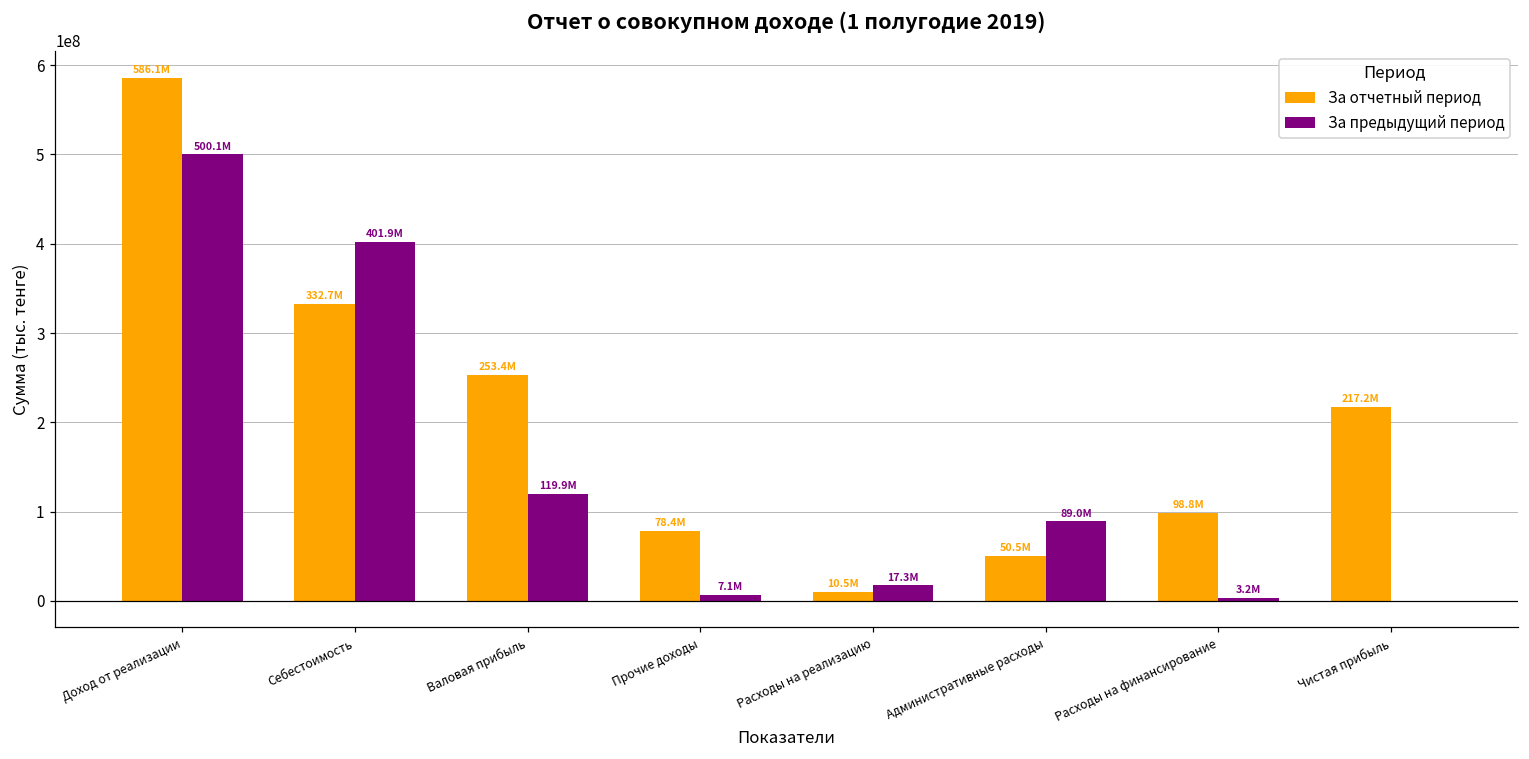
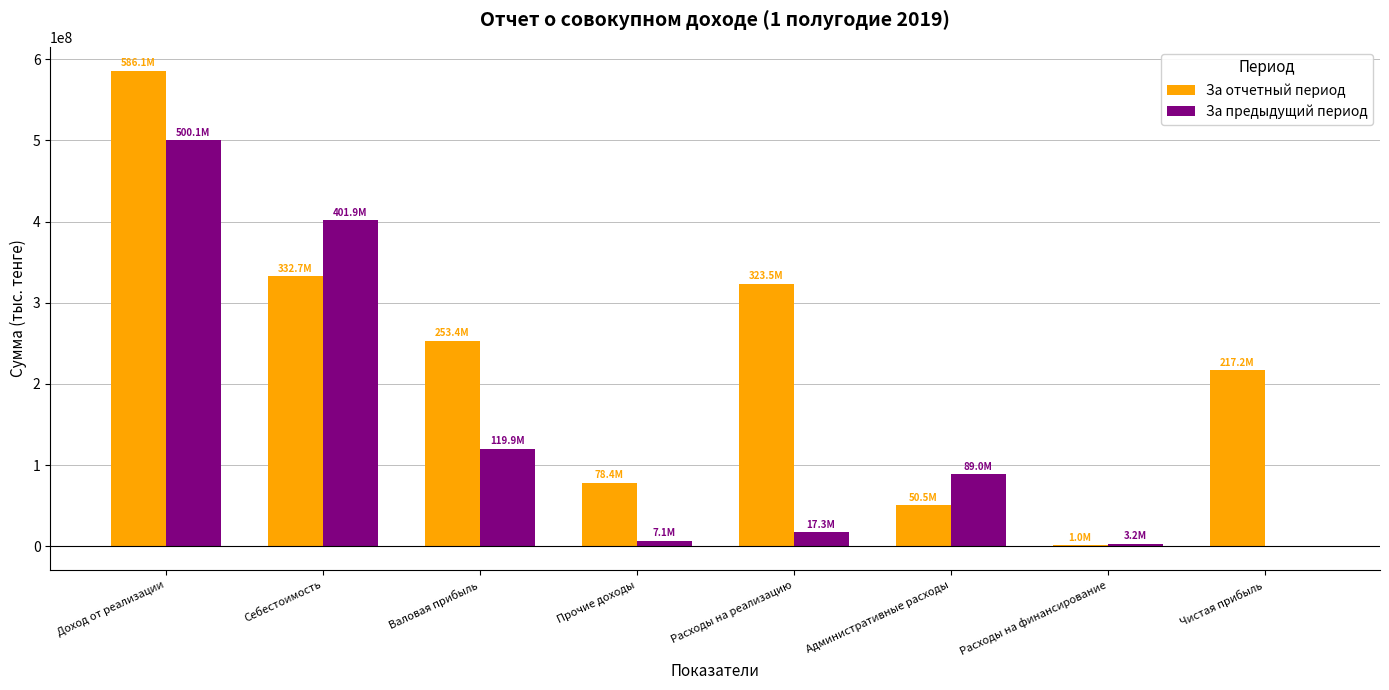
  {
    "За отчетный период": {
      "Доход от реализации": "586.1M",
      "Себестоимость": "332.7M",
      "Валовая прибыль": "253.4M",
      "Прочие доходы": "78.4M",
-     "Расходы на реализацию": "10.5M",
+     "Расходы на реализацию": "323.5M",
      "Административные расходы": "50.5M",
-     "Расходы на финансирование": "98.8M",
+     "Расходы на финансирование": "1.0M",
      "Чистая прибыль": "217.2M"
    },
    "За предыдущий период": {
      "Доход от реализации": "500.1M",
      "Себестоимость": "401.9M",
      "Валовая прибыль": "119.9M",
      "Прочие доходы": "7.1M",
      "Расходы на реализацию": "17.3M",
      "Административные расходы": "89.0M",
      "Расходы на финансирование": "3.2M"
    }
  }
